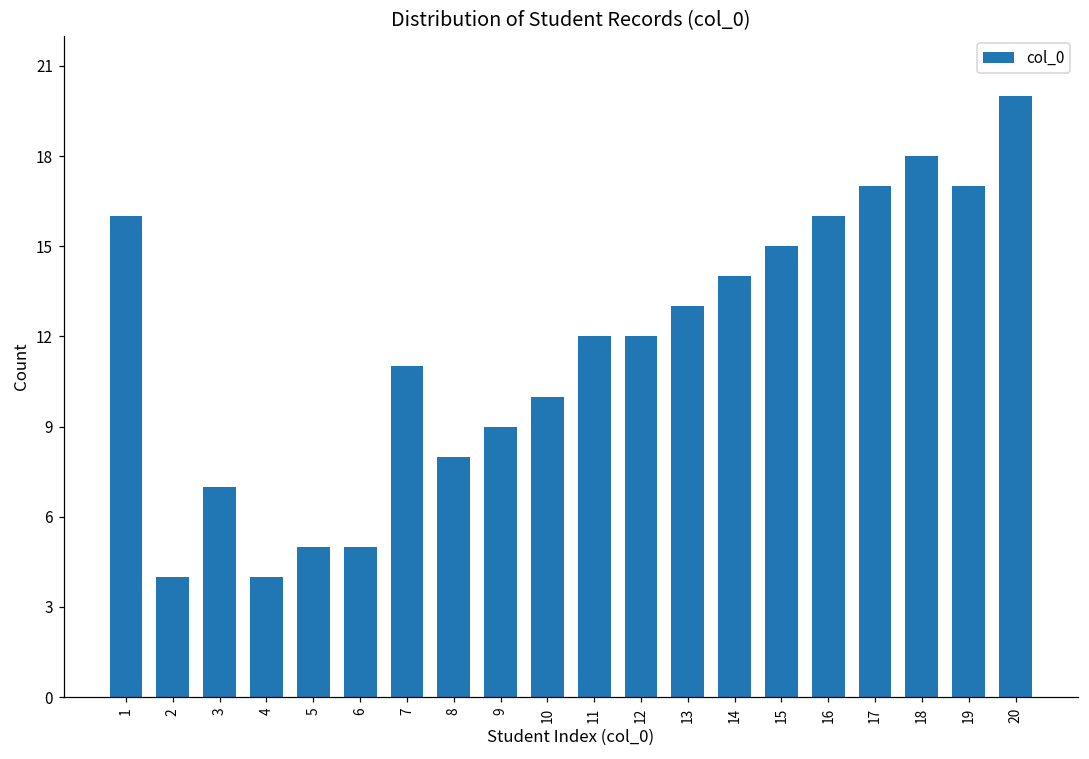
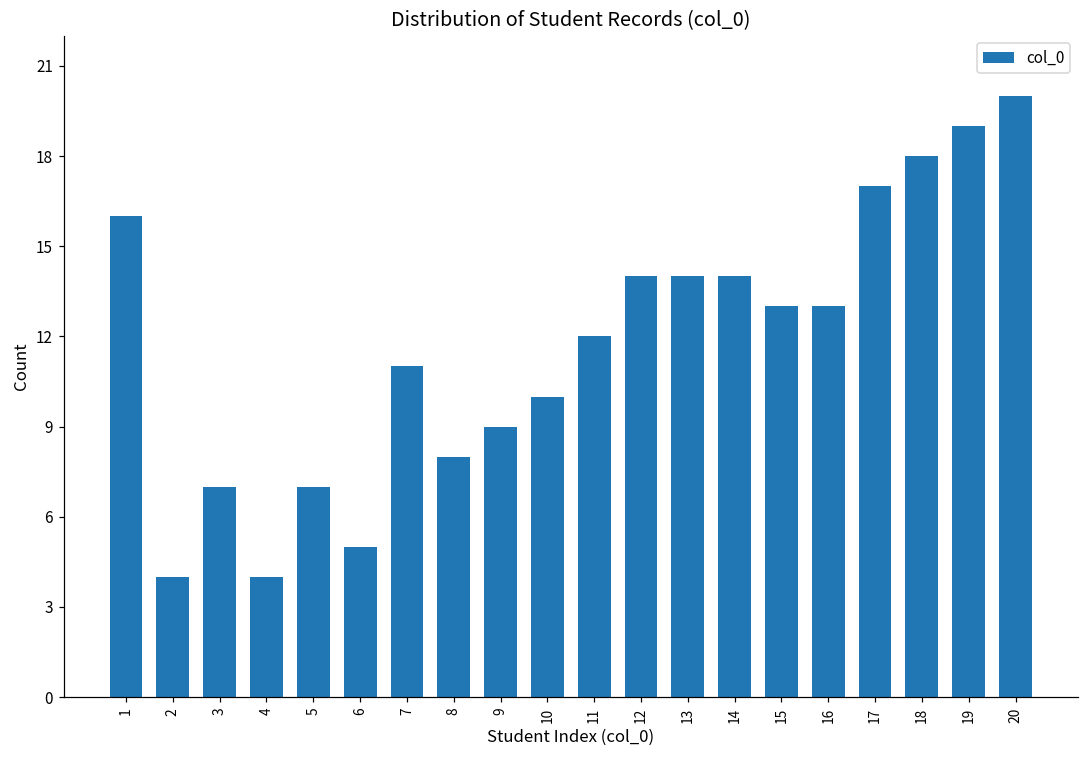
  {
    "1": 16,
    "2": 4,
    "3": 7,
    "4": 4,
-   "5": 5,
+   "5": 7,
    "6": 5,
    "7": 11,
    "8": 8,
    "9": 9,
    "10": 10,
    "11": 12,
-   "12": 12,
-   "13": 13,
+   "12": 14,
+   "13": 14,
    "14": 14,
-   "15": 15,
-   "16": 16,
+   "15": 13,
+   "16": 13,
    "17": 17,
    "18": 18,
-   "19": 17,
+   "19": 19,
    "20": 20
  }
